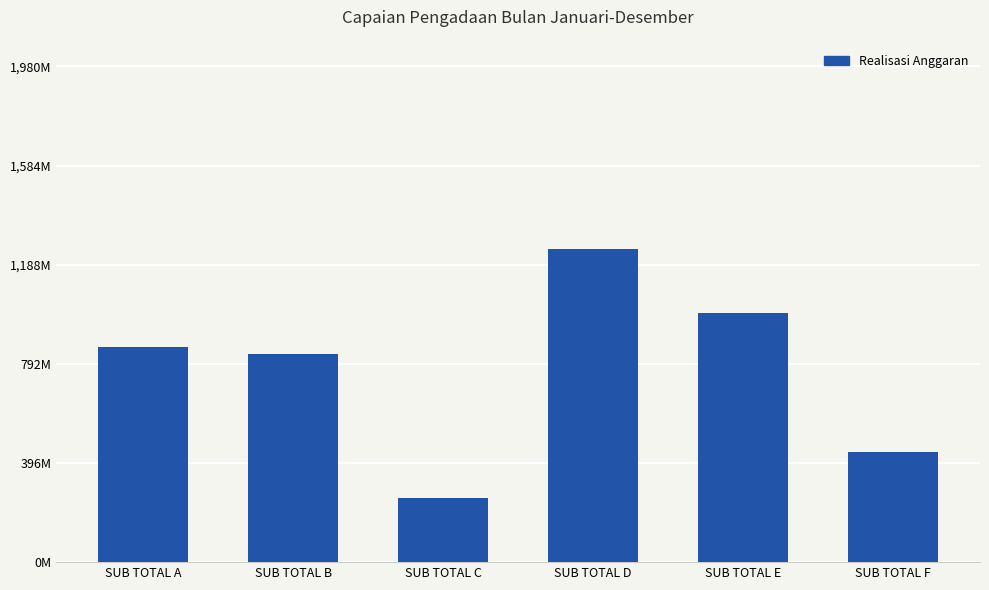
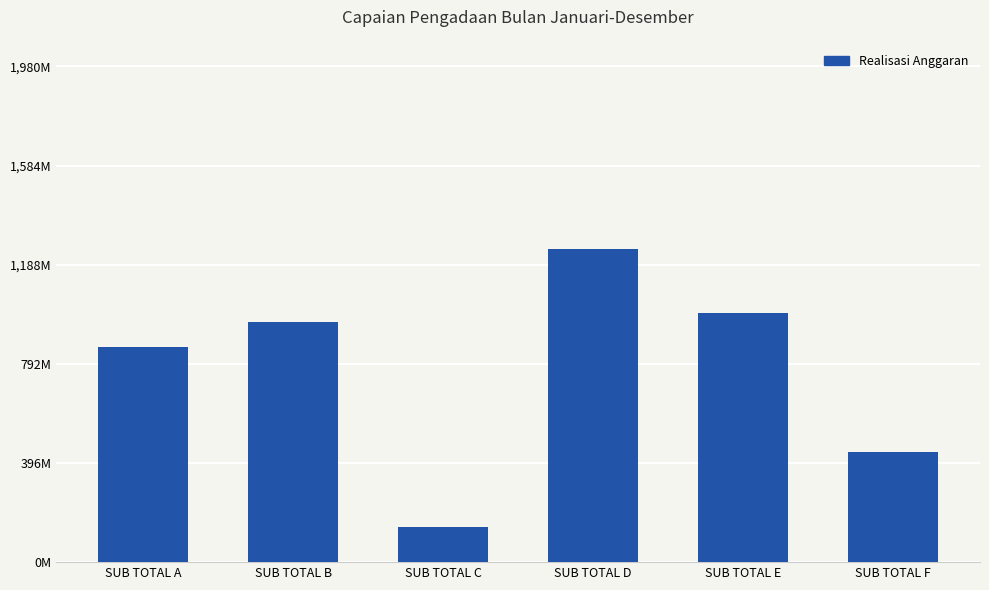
  {
    "SUB TOTAL A": "860,000,000",
-   "SUB TOTAL B": "830,000,000",
-   "SUB TOTAL C": "260,000,000",
+   "SUB TOTAL B": "960,000,000",
+   "SUB TOTAL C": "140,000,000",
    "SUB TOTAL D": "1,250,000,000",
    "SUB TOTAL E": "1,000,000,000",
    "SUB TOTAL F": "440,000,000"
  }
